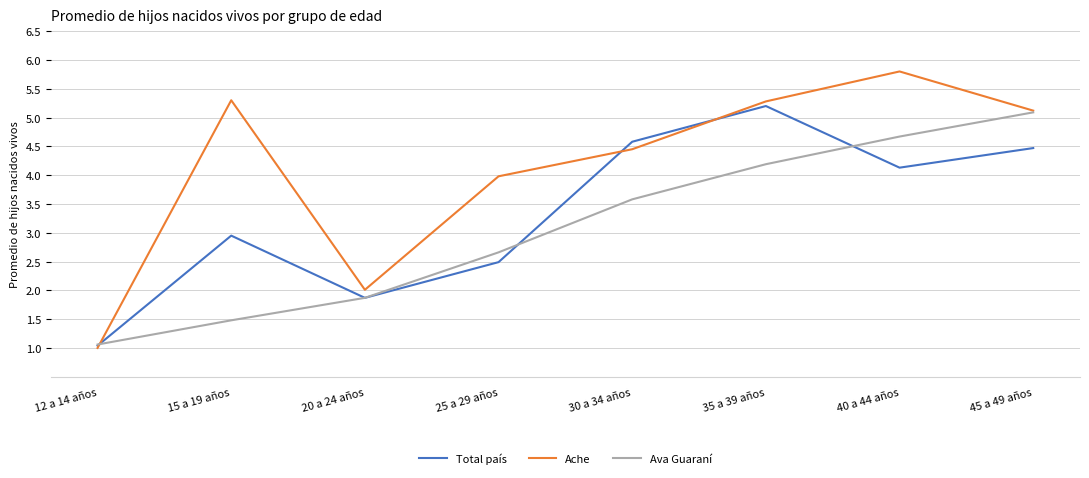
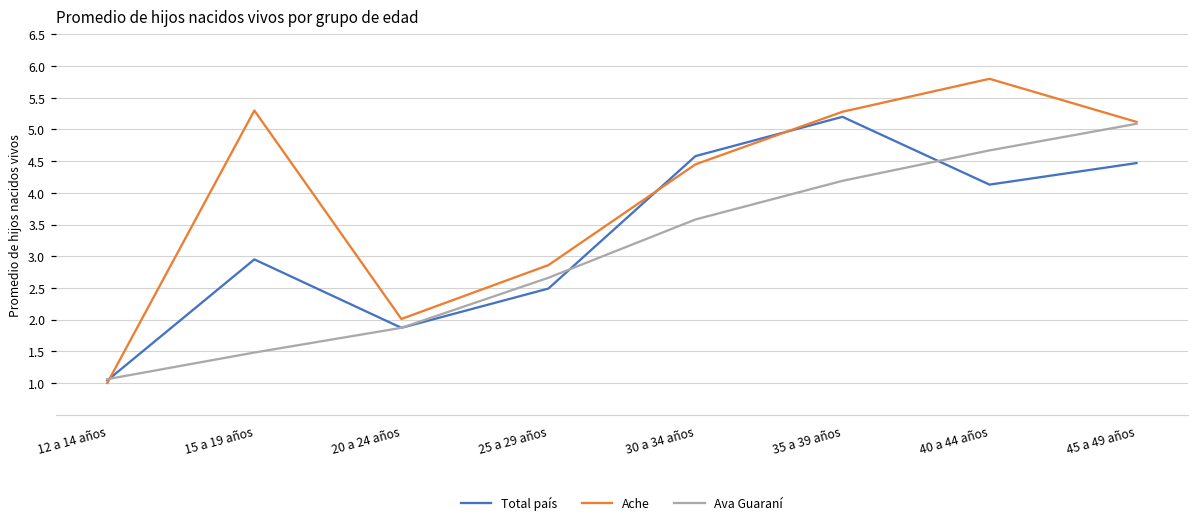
  {
    "Total país": {
      "15 a 19 años": 3.0,
      "25 a 29 años": 2.5,
      "30 a 34 años": 4.6,
      "35 a 39 años": 5.2,
      "40 a 44 años": 4.1,
      "45 a 49 años": 4.5
    },
    "Ache": {
      "15 a 19 años": 5.3,
      "20 a 24 años": 2.0,
-     "25 a 29 años": 4.0,
+     "25 a 29 años": 2.9,
      "30 a 34 años": 4.5,
      "35 a 39 años": 5.3,
      "40 a 44 años": 5.8
    },
    "Ava Guaraní": {
      "15 a 19 años": 1.5,
      "25 a 29 años": 2.7,
      "30 a 34 años": 3.6,
      "35 a 39 años": 4.2,
      "40 a 44 años": 4.7
    }
  }
